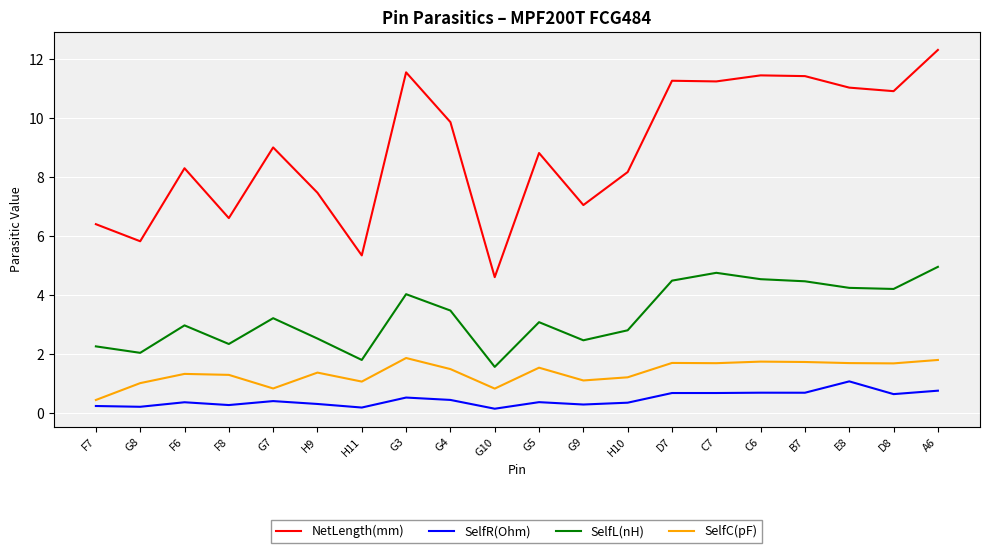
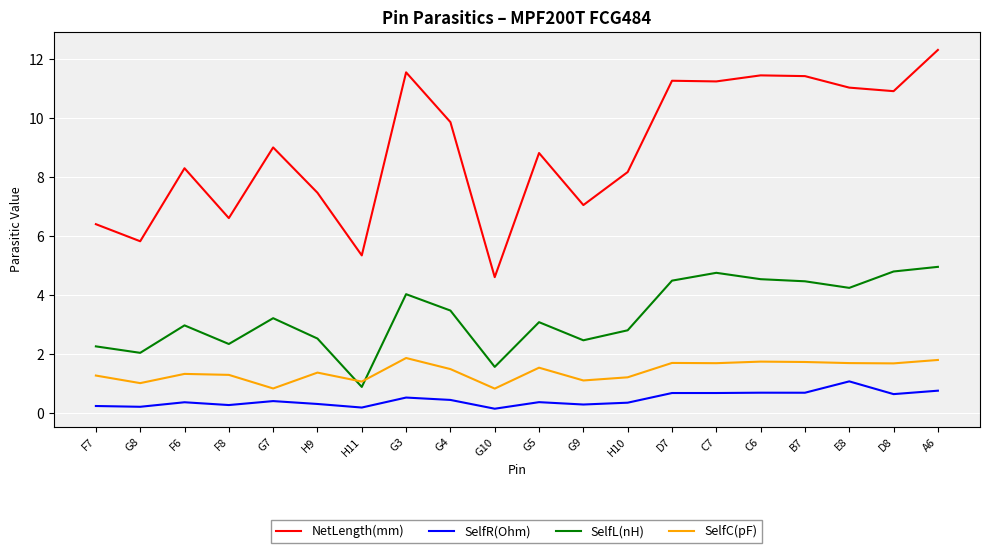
  {
    "NetLength(mm)": {
      "F7": 6.4,
      "G8": 5.8,
      "F6": 8.3,
      "F8": 6.6,
      "G7": 9.0,
      "H9": 7.5,
      "H11": 5.3,
      "G3": 11.5,
      "G4": 9.9,
      "G10": 4.6,
      "G5": 8.8,
      "G9": 7.0,
      "H10": 8.2,
      "D7": 11.3,
      "C7": 11.2,
      "C6": 11.4,
      "B7": 11.4,
      "E8": 11.0,
      "D8": 10.9,
      "A6": 12.3
    },
    "SelfR(Ohm)": {
      "F7": 0.2,
      "G8": 0.2,
      "F6": 0.4,
      "F8": 0.3,
      "G7": 0.4,
      "H9": 0.3,
      "H11": 0.2,
      "G3": 0.5,
      "G4": 0.4,
      "G10": 0.1,
      "G5": 0.4,
      "G9": 0.3,
      "H10": 0.3,
      "D7": 0.7,
      "C7": 0.7,
      "C6": 0.7,
      "B7": 0.7,
      "E8": 1.1,
      "D8": 0.6,
      "A6": 0.8
    },
    "SelfL(nH)": {
      "F7": 2.3,
      "G8": 2.0,
      "F6": 3.0,
      "F8": 2.3,
      "G7": 3.2,
      "H9": 2.5,
-     "H11": 1.8,
+     "H11": 0.9,
      "G3": 4.0,
      "G4": 3.5,
      "G10": 1.6,
      "G5": 3.1,
      "G9": 2.5,
      "H10": 2.8,
      "D7": 4.5,
      "C7": 4.7,
      "C6": 4.5,
      "B7": 4.5,
      "E8": 4.2,
-     "D8": 4.2,
+     "D8": 4.8,
      "A6": 4.9
    },
    "SelfC(pF)": {
-     "F7": 0.4,
+     "F7": 1.3,
      "G8": 1.0,
      "F6": 1.3,
      "F8": 1.3,
      "G7": 0.8,
      "H9": 1.4,
      "H11": 1.1,
      "G3": 1.9,
      "G4": 1.5,
      "G10": 0.8,
      "G5": 1.5,
      "G9": 1.1,
      "H10": 1.2,
      "D7": 1.7,
      "C7": 1.7,
      "C6": 1.7,
      "B7": 1.7,
      "E8": 1.7,
      "D8": 1.7,
      "A6": 1.8
    }
  }
